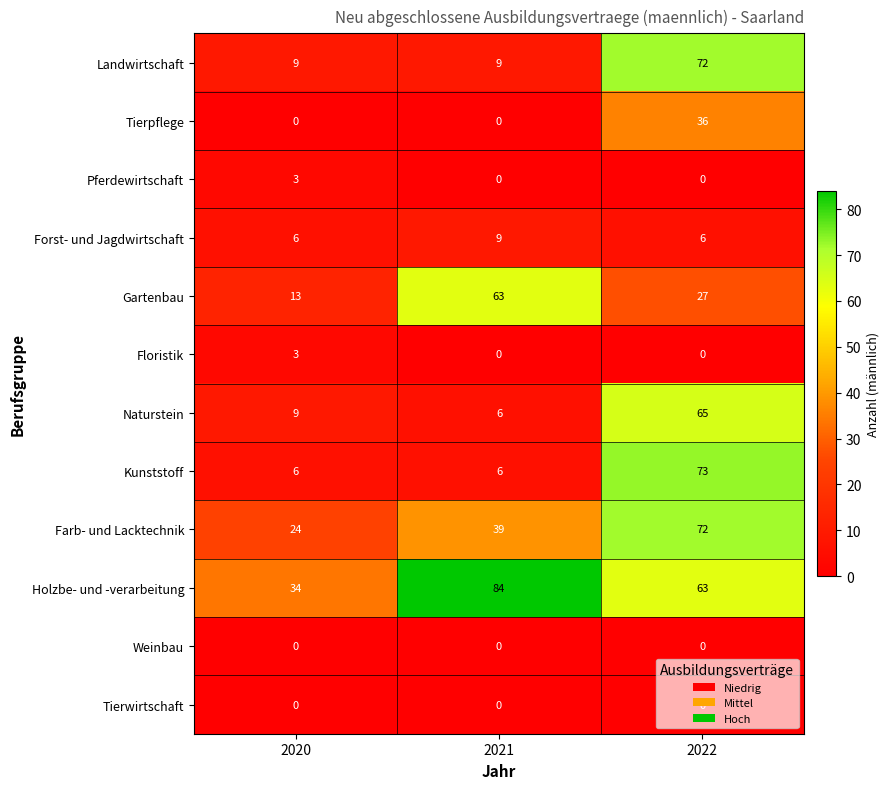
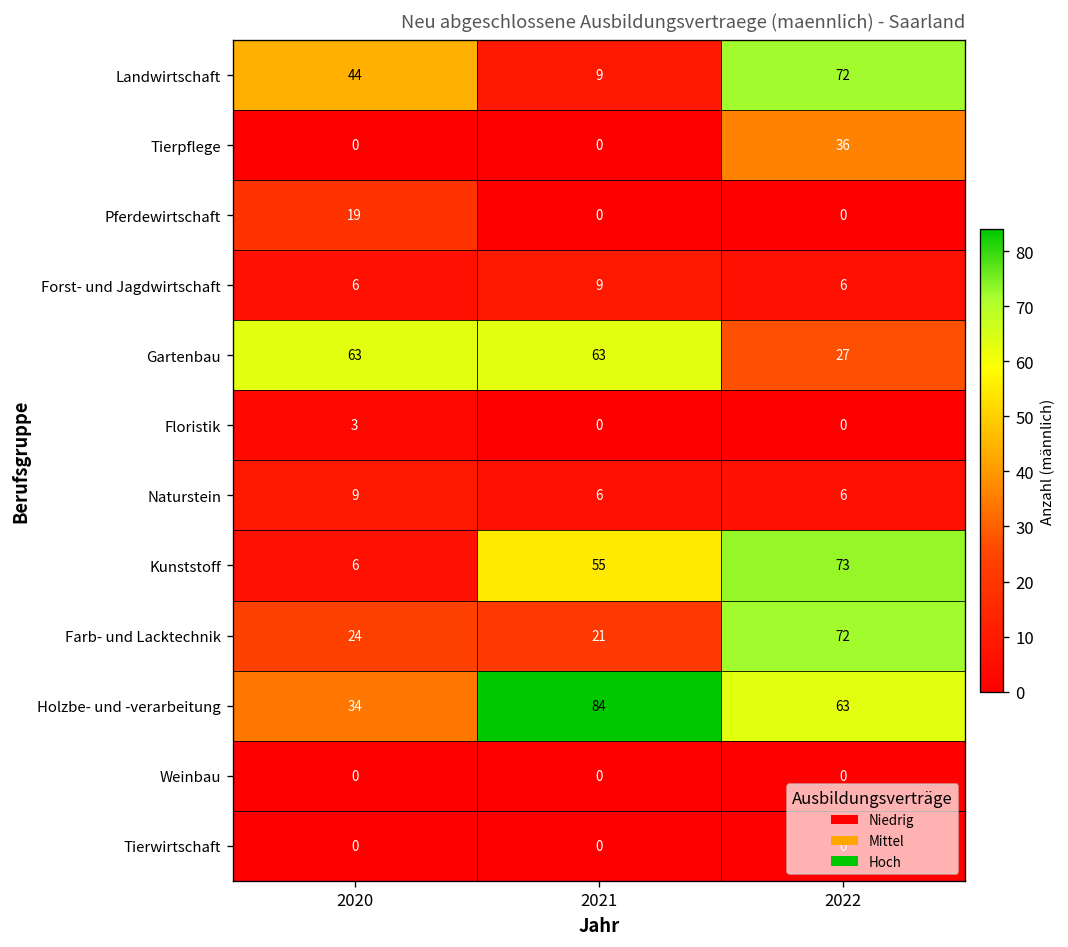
  {
    "Landwirtschaft": {
-     "2020": 9,
+     "2020": 44,
      "2021": 9,
      "2022": 72
    },
    "Tierpflege": {
      "2020": 0,
      "2021": 0,
      "2022": 36
    },
    "Pferdewirtschaft": {
-     "2020": 3,
+     "2020": 19,
      "2021": 0,
      "2022": 0
    },
    "Forst- und Jagdwirtschaft": {
      "2020": 6,
      "2021": 9,
      "2022": 6
    },
    "Gartenbau": {
-     "2020": 13,
+     "2020": 63,
      "2021": 63,
      "2022": 27
    },
    "Floristik": {
      "2020": 3,
      "2021": 0,
      "2022": 0
    },
    "Naturstein": {
      "2020": 9,
      "2021": 6,
-     "2022": 65
+     "2022": 6
    },
    "Kunststoff": {
      "2020": 6,
-     "2021": 6,
+     "2021": 55,
      "2022": 73
    },
    "Farb- und Lacktechnik": {
      "2020": 24,
-     "2021": 39,
+     "2021": 21,
      "2022": 72
    },
    "Holzbe- und -verarbeitung": {
      "2020": 34,
      "2021": 84,
      "2022": 63
    },
    "Weinbau": {
      "2020": 0,
      "2021": 0,
      "2022": 0
    },
    "Tierwirtschaft": {
      "2020": 0,
      "2021": 0
    }
  }
